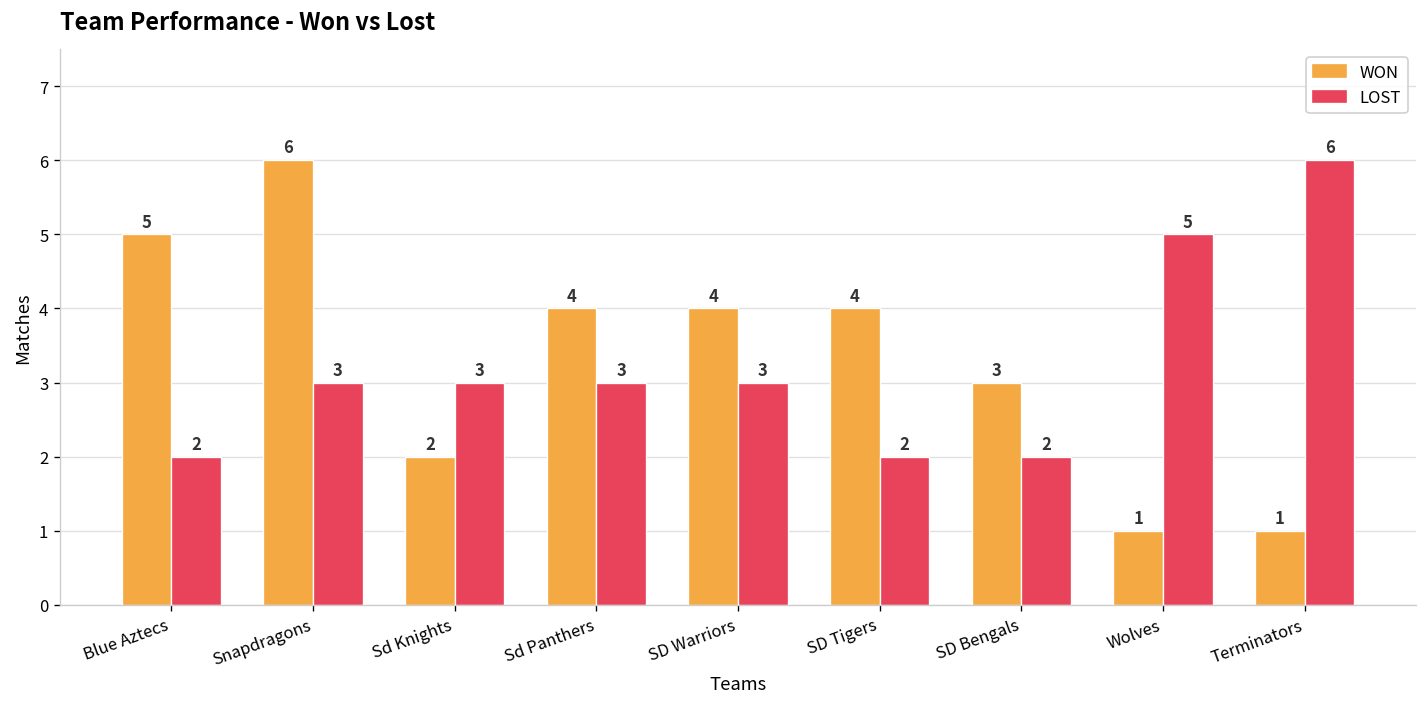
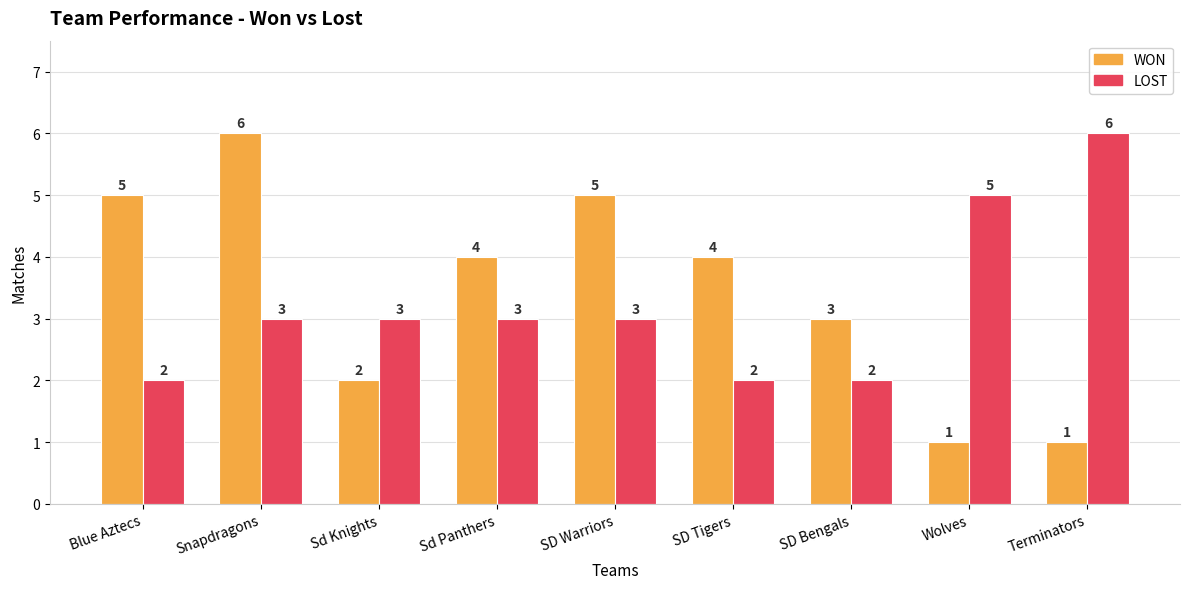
  {
    "WON": {
      "Blue Aztecs": 5,
      "Snapdragons": 6,
      "Sd Knights": 2,
      "Sd Panthers": 4,
-     "SD Warriors": 4,
+     "SD Warriors": 5,
      "SD Tigers": 4,
      "SD Bengals": 3,
      "Wolves": 1,
      "Terminators": 1
    },
    "LOST": {
      "Blue Aztecs": 2,
      "Snapdragons": 3,
      "Sd Knights": 3,
      "Sd Panthers": 3,
      "SD Warriors": 3,
      "SD Tigers": 2,
      "SD Bengals": 2,
      "Wolves": 5,
      "Terminators": 6
    }
  }
